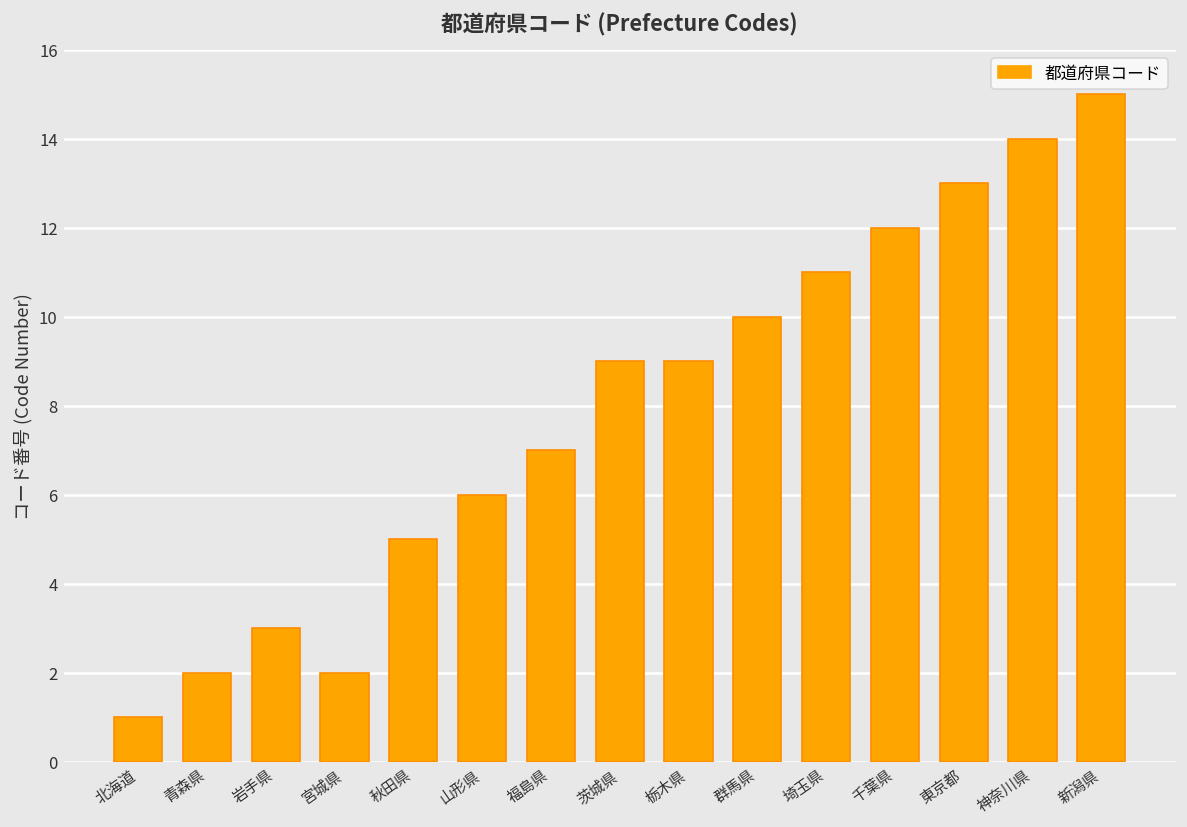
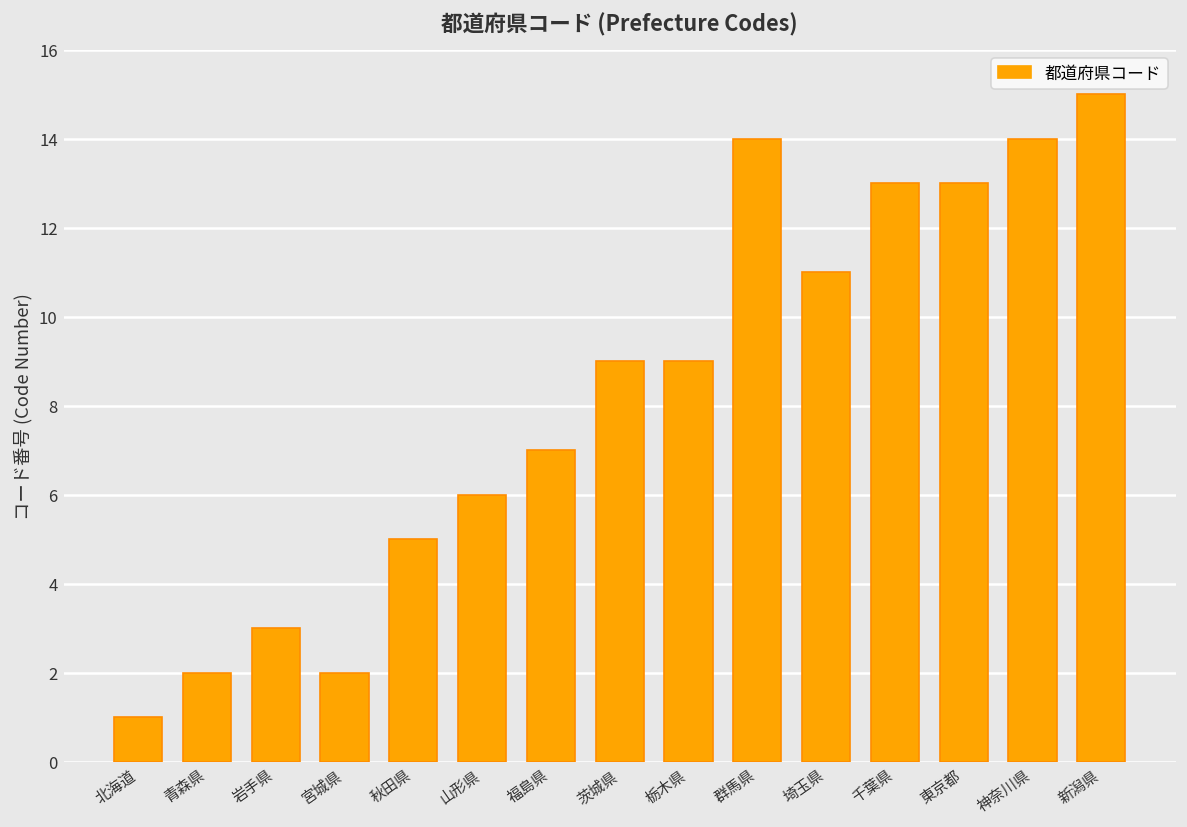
  {
    "北海道": 1,
    "青森県": 2,
    "岩手県": 3,
    "宮城県": 2,
    "秋田県": 5,
    "山形県": 6,
    "福島県": 7,
    "茨城県": 9,
    "栃木県": 9,
-   "群馬県": 10,
+   "群馬県": 14,
    "埼玉県": 11,
-   "千葉県": 12,
+   "千葉県": 13,
    "東京都": 13,
    "神奈川県": 14,
    "新潟県": 15
  }
